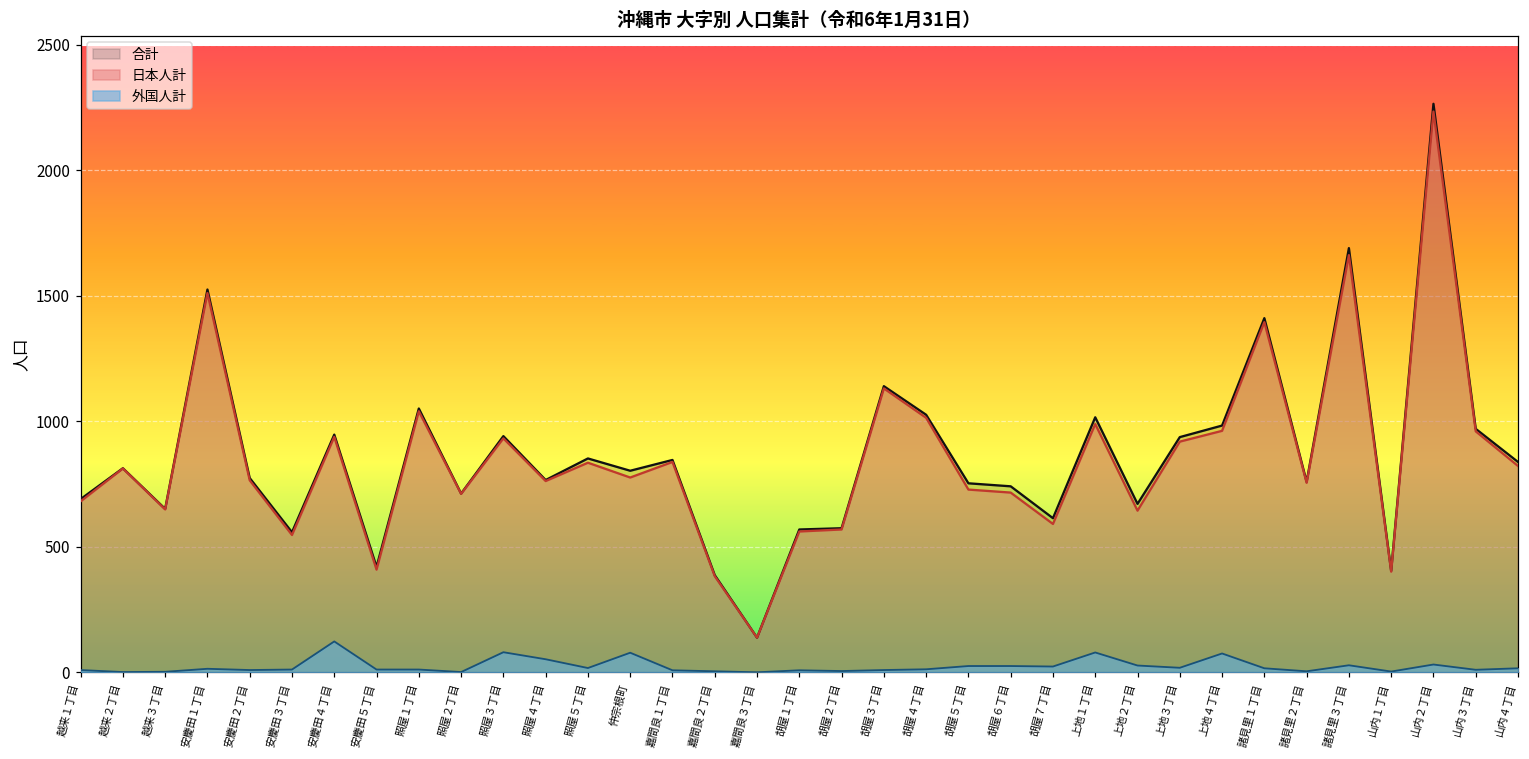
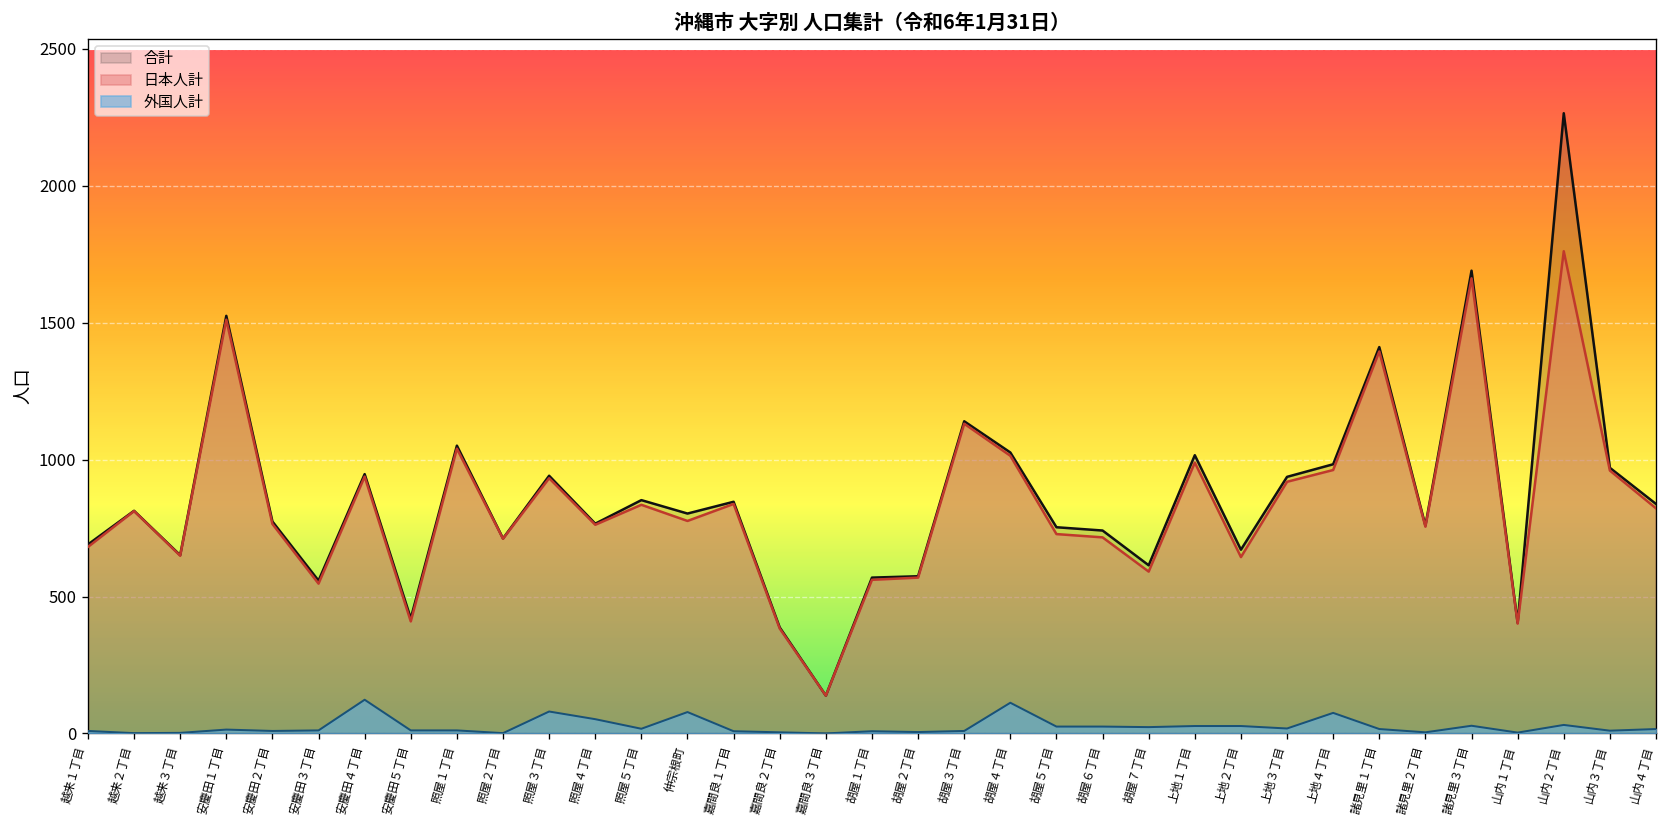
  {
    "合計": {
      "安慶田１丁目": 1530,
      "安慶田５丁目": 420,
      "照屋５丁目": 850,
      "仲宗根町": 800,
      "胡屋４丁目": 1030,
      "胡屋５丁目": 750,
      "胡屋６丁目": 740,
      "胡屋７丁目": 610,
      "上地１丁目": 1020,
      "上地２丁目": 670,
      "上地３丁目": 940,
      "上地４丁目": 980,
      "諸見里１丁目": 1410,
      "諸見里３丁目": 1690,
      "山内２丁目": 2270,
      "山内４丁目": 840
    },
    "日本人計": {
      "安慶田１丁目": 1510,
      "安慶田５丁目": 410,
      "照屋５丁目": 840,
      "仲宗根町": 780,
      "胡屋４丁目": 1010,
      "胡屋５丁目": 730,
      "胡屋６丁目": 720,
      "胡屋７丁目": 590,
      "上地１丁目": 990,
      "上地２丁目": 640,
      "上地３丁目": 920,
      "上地４丁目": 960,
      "諸見里１丁目": 1400,
      "諸見里３丁目": 1660,
-     "山内２丁目": 2230,
+     "山内２丁目": 1760,
      "山内４丁目": 820
    },
    "外国人計": {
      "越来１丁目": 10,
      "越来２丁目": 0,
      "越来３丁目": 0,
      "安慶田１丁目": 10,
      "安慶田２丁目": 10,
      "安慶田３丁目": 10,
      "安慶田４丁目": 120,
      "安慶田５丁目": 10,
      "照屋１丁目": 10,
      "照屋２丁目": 0,
      "照屋３丁目": 80,
      "照屋４丁目": 50,
      "照屋５丁目": 20,
      "仲宗根町": 80,
      "嘉間良１丁目": 10,
      "嘉間良２丁目": 0,
      "嘉間良３丁目": 0,
      "胡屋１丁目": 10,
      "胡屋２丁目": 10,
      "胡屋３丁目": 10,
-     "胡屋４丁目": 10,
+     "胡屋４丁目": 110,
      "胡屋５丁目": 30,
      "胡屋６丁目": 30,
      "胡屋７丁目": 20,
-     "上地１丁目": 80,
+     "上地１丁目": 30,
      "上地２丁目": 30,
      "上地３丁目": 20,
      "上地４丁目": 80,
      "諸見里１丁目": 20,
      "諸見里２丁目": 0,
      "諸見里３丁目": 30,
      "山内１丁目": 0,
      "山内２丁目": 30,
      "山内３丁目": 10,
      "山内４丁目": 20
    }
  }
